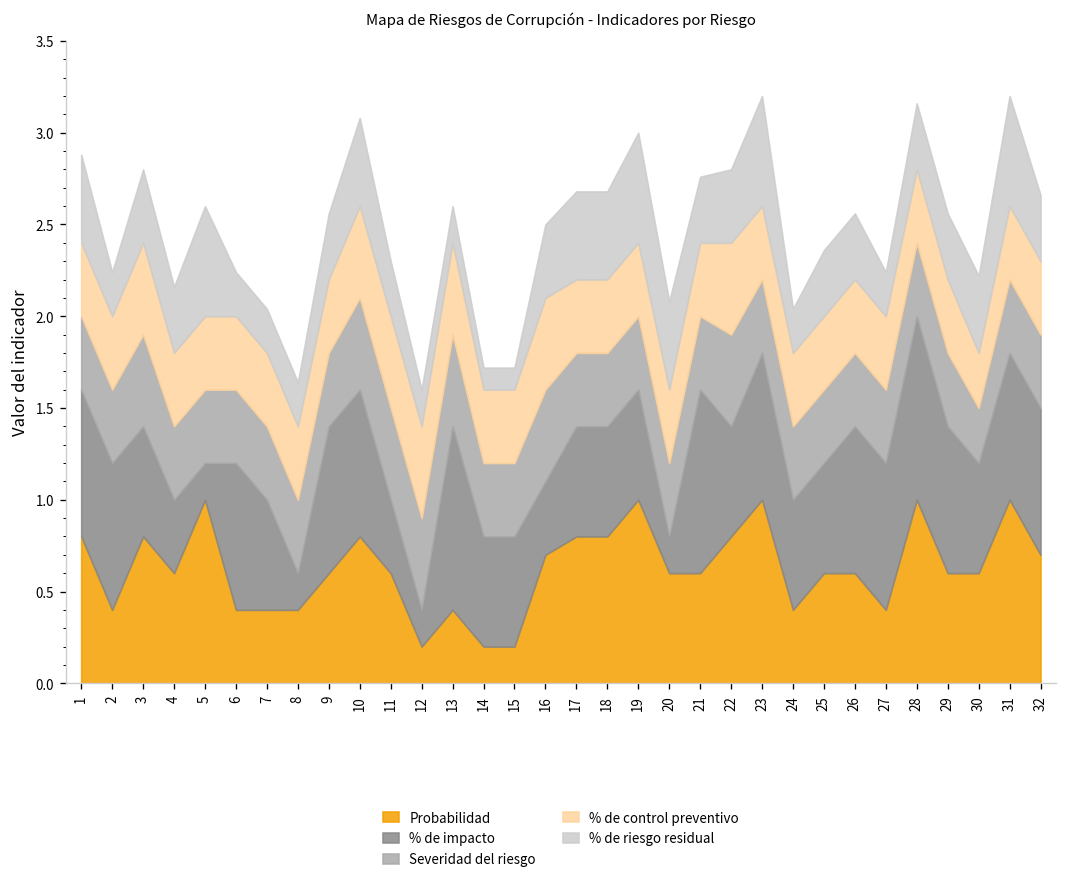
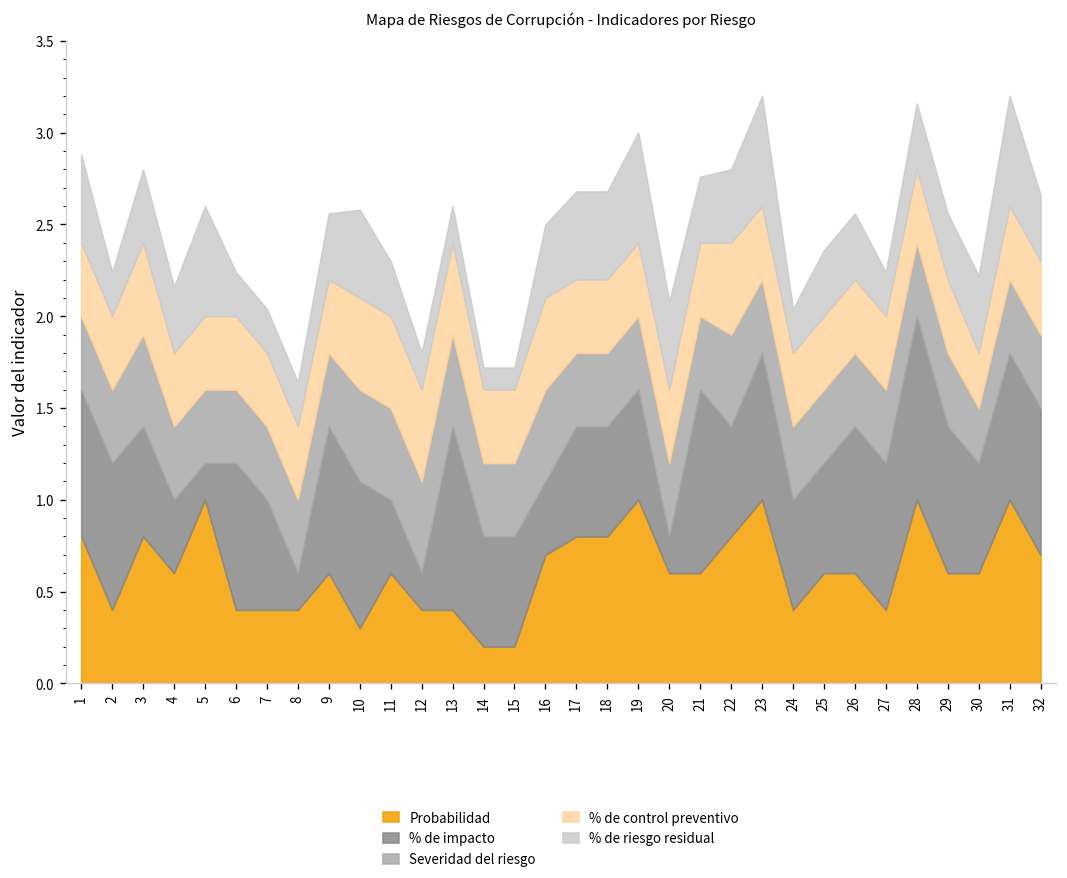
  {
    "Probabilidad": {
      "1": 0.8,
      "2": 0.4,
      "3": 0.8,
      "4": 0.6,
      "5": 1.0,
      "6": 0.4,
      "7": 0.4,
      "8": 0.4,
      "9": 0.6,
-     "10": 0.8,
+     "10": 0.3,
      "11": 0.6,
-     "12": 0.2,
+     "12": 0.4,
      "13": 0.4,
      "14": 0.2,
      "15": 0.2,
      "16": 0.7,
      "17": 0.8,
      "18": 0.8,
      "19": 1.0,
      "20": 0.6,
      "21": 0.6,
      "22": 0.8,
      "23": 1.0,
      "24": 0.4,
      "25": 0.6,
      "26": 0.6,
      "27": 0.4,
      "28": 1.0,
      "29": 0.6,
      "30": 0.6,
      "31": 1.0,
      "32": 0.7
    },
    "% de control preventivo": {
      "1": 0.4,
      "2": 0.4,
      "3": 0.5,
      "4": 0.4,
      "5": 0.4,
      "6": 0.4,
      "7": 0.4,
      "8": 0.4,
      "9": 0.4,
      "10": 0.5,
      "11": 0.5,
      "12": 0.5,
      "13": 0.5,
      "14": 0.4,
      "15": 0.4,
      "16": 0.5,
      "17": 0.4,
      "18": 0.4,
      "19": 0.4,
      "20": 0.4,
      "21": 0.4,
      "22": 0.5,
      "23": 0.4,
      "24": 0.4,
      "25": 0.4,
      "26": 0.4,
      "27": 0.4,
      "28": 0.4,
      "29": 0.4,
      "30": 0.3,
      "31": 0.4,
      "32": 0.4
    }
  }
